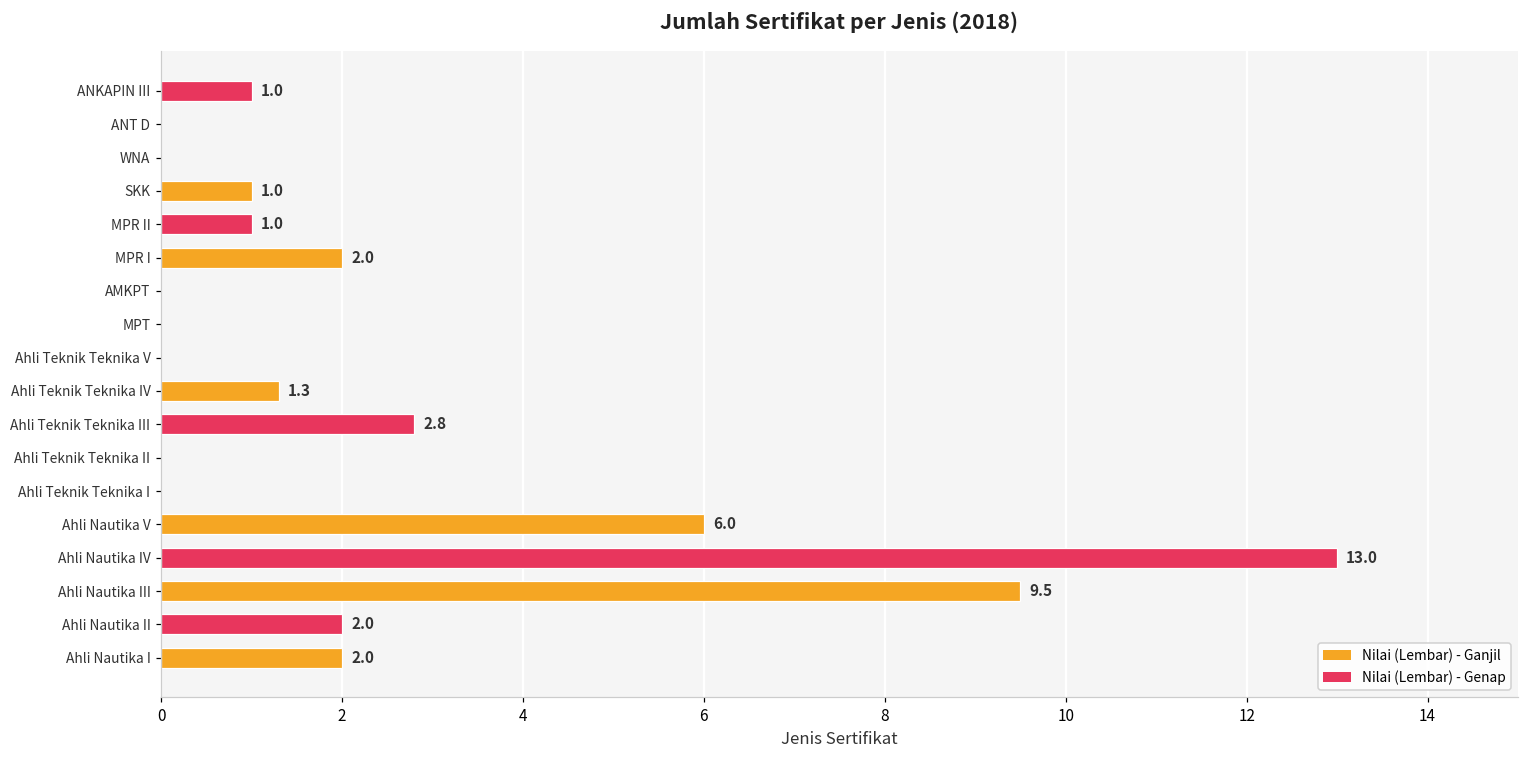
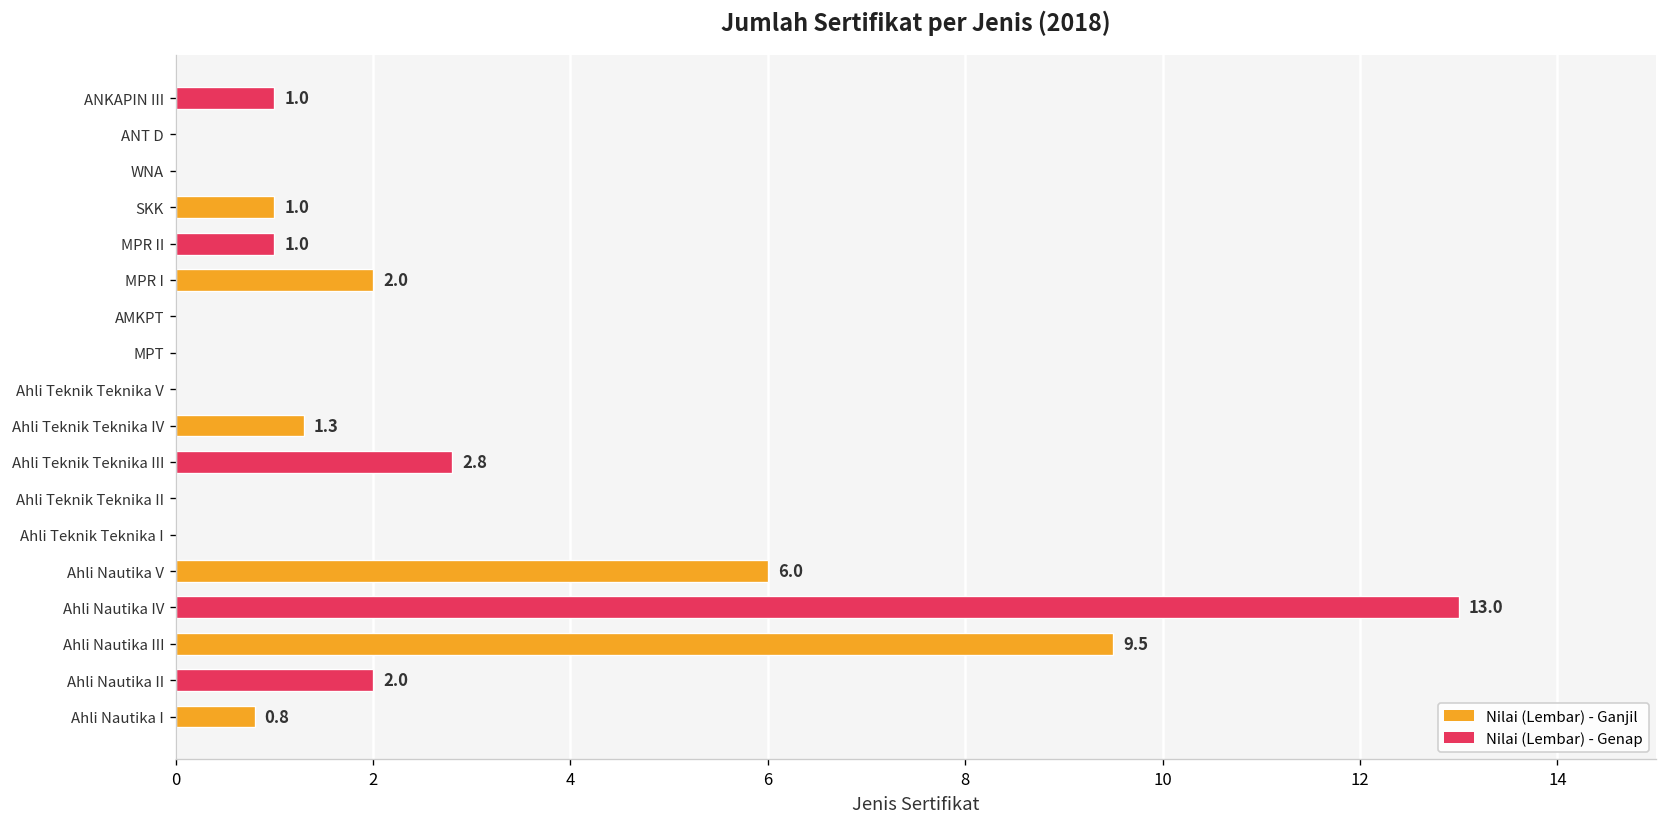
  {
    "ANKAPIN III": 1.0,
    "SKK": 1.0,
    "MPR II": 1.0,
    "MPR I": 2.0,
    "Ahli Teknik Teknika IV": 1.3,
    "Ahli Teknik Teknika III": 2.8,
    "Ahli Nautika V": 6.0,
    "Ahli Nautika IV": 13.0,
    "Ahli Nautika III": 9.5,
    "Ahli Nautika II": 2.0,
-   "Ahli Nautika I": 2.0
+   "Ahli Nautika I": 0.8
  }
